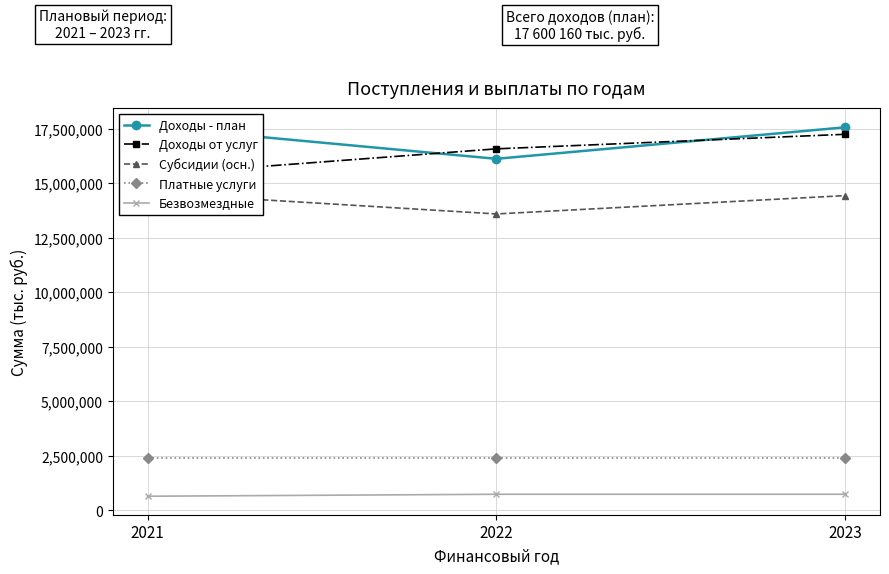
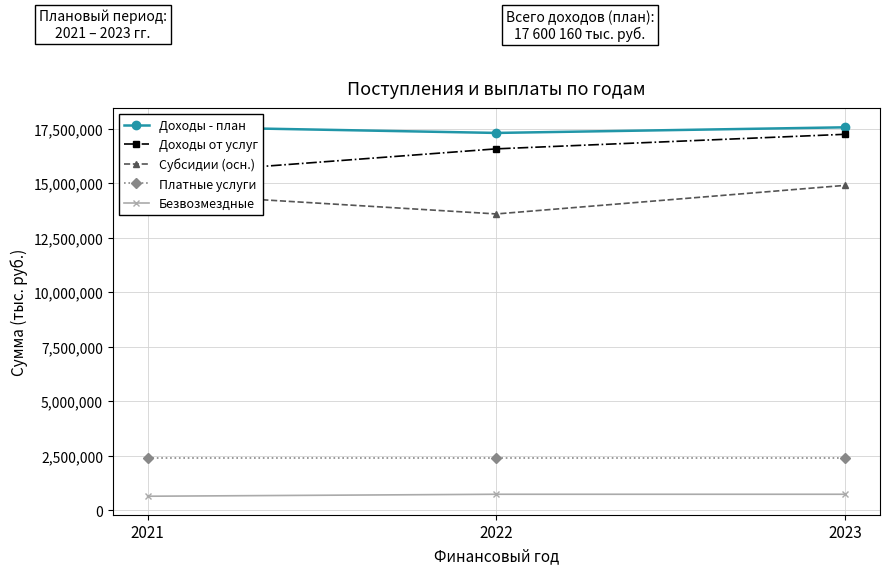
  {
    "Доходы - план": {
-     "2022": "16,100,000",
+     "2022": "17,300,000",
      "2023": "17,600,000"
    },
    "Доходы от услуг": {
      "2022": "16,600,000",
      "2023": "17,200,000"
    },
    "Субсидии (осн.)": {
      "2022": "13,600,000",
-     "2023": "14,400,000"
+     "2023": "14,900,000"
    }
  }
